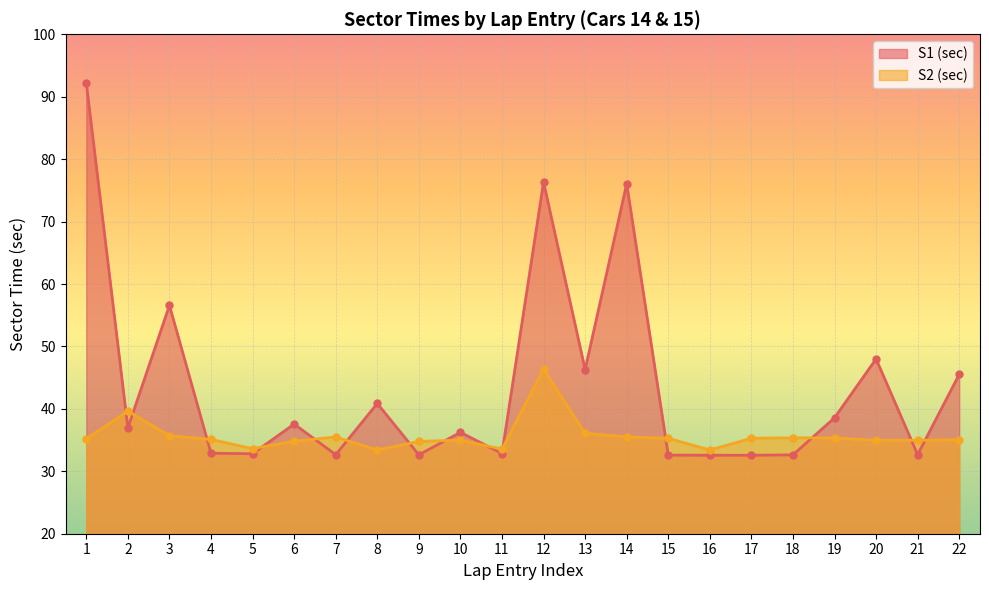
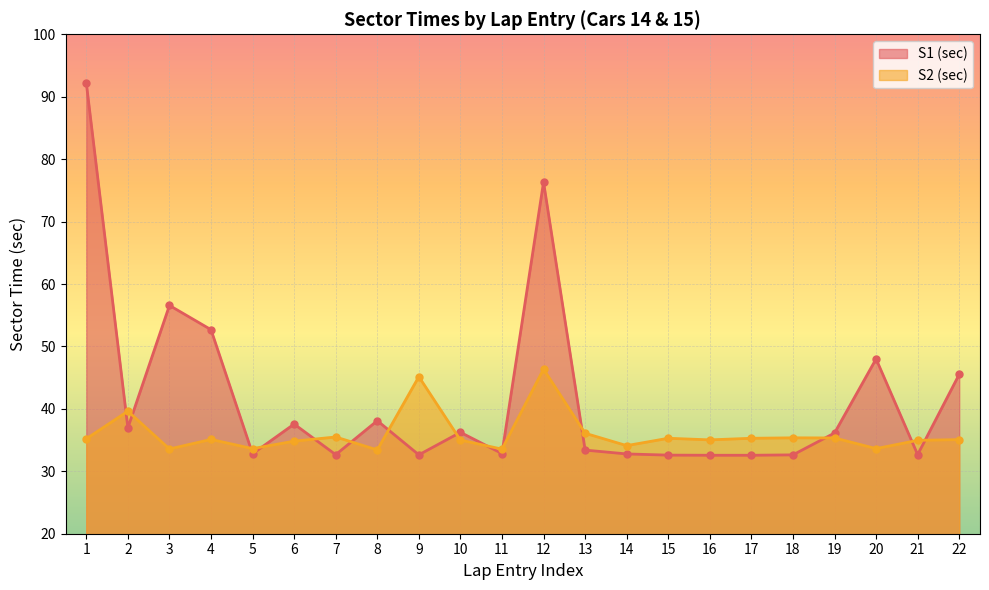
  {
    "S1 (sec)": {
      "1": 92,
      "2": 37,
      "3": 57,
-     "4": 33,
+     "4": 53,
      "5": 33,
      "6": 38,
      "7": 33,
-     "8": 41,
+     "8": 38,
      "9": 33,
      "10": 36,
      "11": 33,
      "12": 76,
-     "13": 46,
-     "14": 76,
+     "13": 33,
+     "14": 33,
      "15": 33,
      "16": 33,
      "17": 33,
      "18": 33,
-     "19": 39,
+     "19": 36,
      "20": 48,
      "21": 33,
      "22": 46
    },
    "S2 (sec)": {
      "1": 35,
      "2": 40,
-     "3": 36,
+     "3": 34,
      "4": 35,
      "5": 34,
      "6": 35,
      "7": 35,
      "8": 33,
-     "9": 35,
+     "9": 45,
      "10": 35,
      "11": 34,
      "12": 46,
      "13": 36,
-     "14": 36,
+     "14": 34,
      "15": 35,
-     "16": 33,
+     "16": 35,
      "17": 35,
      "18": 35,
      "19": 35,
-     "20": 35,
+     "20": 34,
      "21": 35,
      "22": 35
    }
  }
